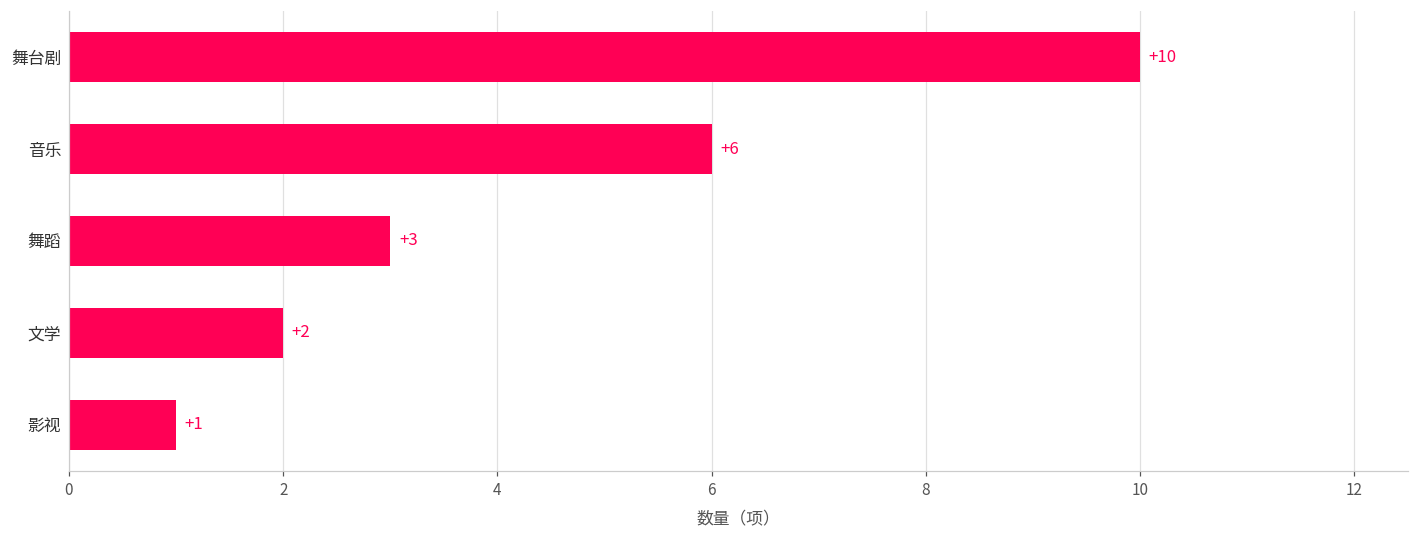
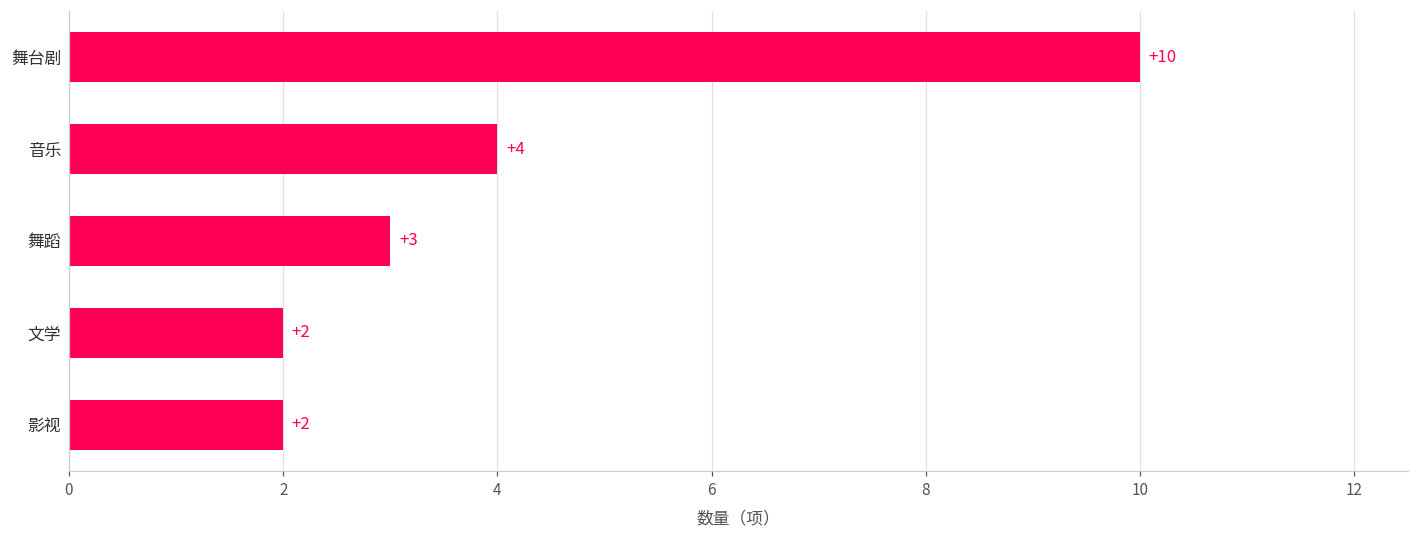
  {
    "舞台剧": "+10",
-   "音乐": "+6",
+   "音乐": "+4",
    "舞蹈": "+3",
    "文学": "+2",
-   "影视": "+1"
+   "影视": "+2"
  }
